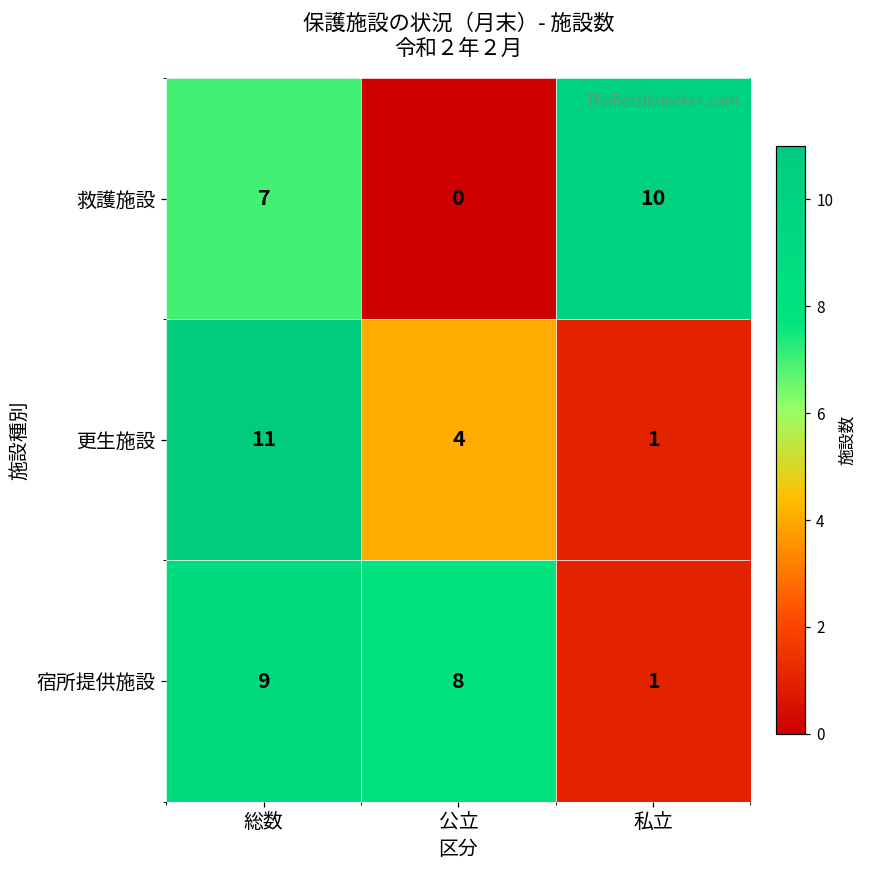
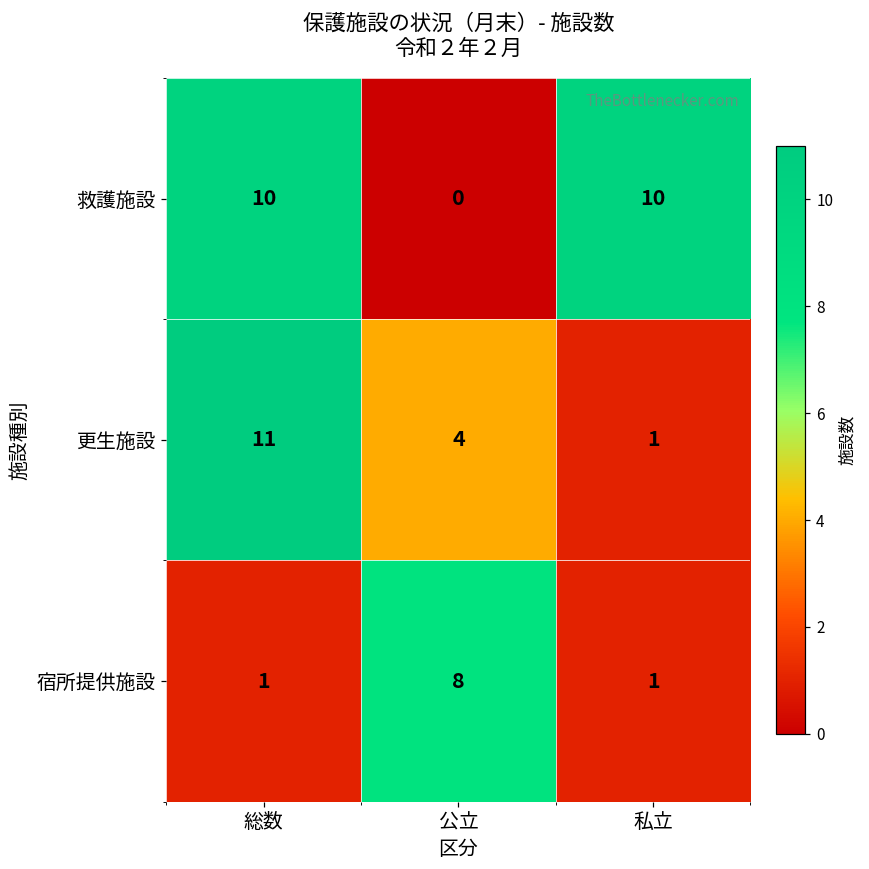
  {
    "救護施設": {
-     "総数": 7,
+     "総数": 10,
      "公立": 0
    },
    "更生施設": {
      "総数": 11,
      "公立": 4,
      "私立": 1
    },
    "宿所提供施設": {
-     "総数": 9,
+     "総数": 1,
      "公立": 8,
      "私立": 1
    }
  }
